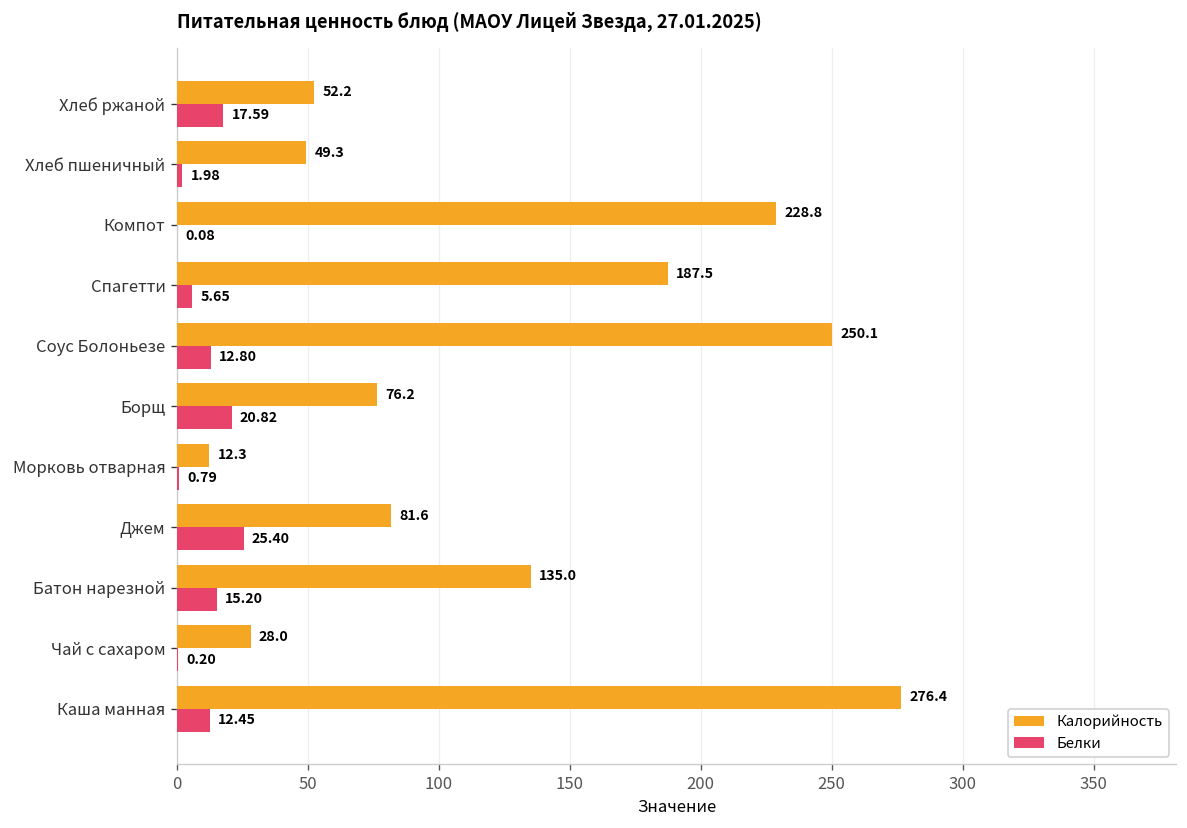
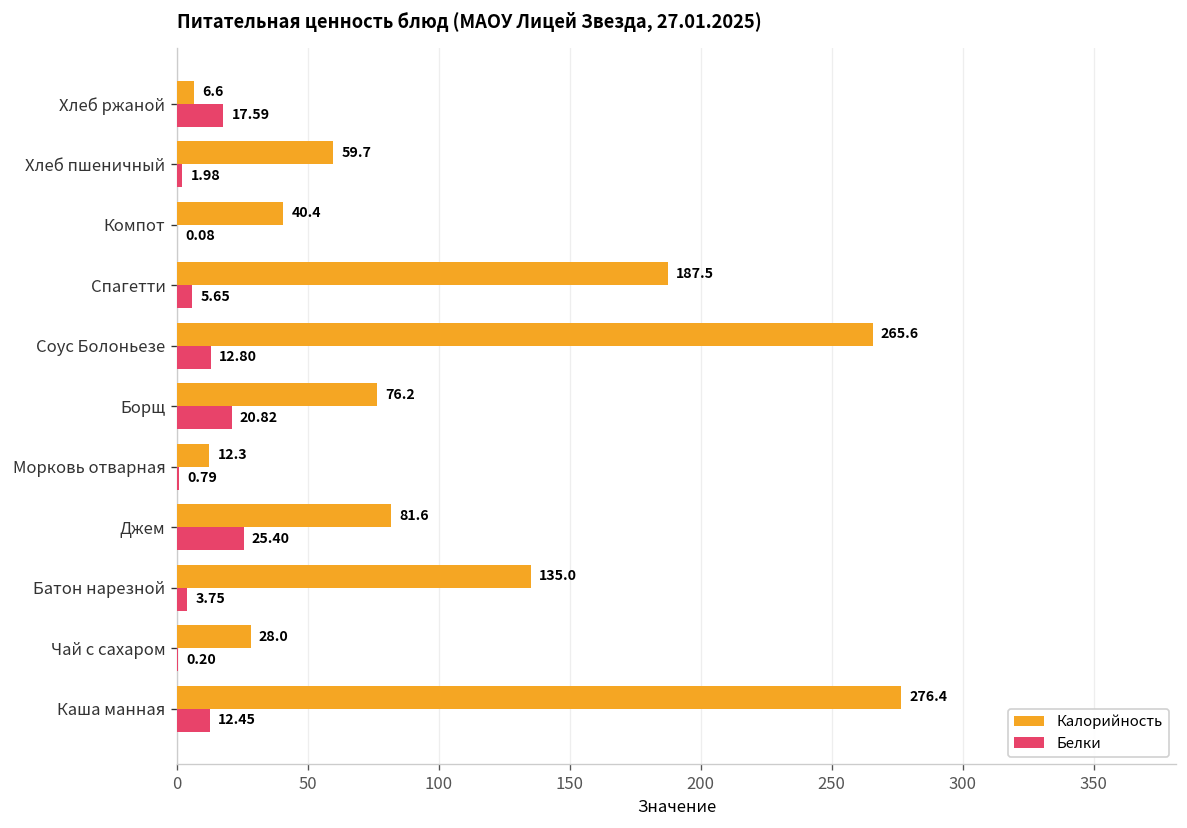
  {
    "Калорийность": {
-     "Хлеб ржаной": 52.2,
-     "Хлеб пшеничный": 49.3,
-     "Компот": 228.8,
+     "Хлеб ржаной": 6.6,
+     "Хлеб пшеничный": 59.7,
+     "Компот": 40.4,
      "Спагетти": 187.5,
-     "Соус Болоньезе": 250.1,
+     "Соус Болоньезе": 265.6,
      "Борщ": 76.2,
      "Морковь отварная": 12.3,
      "Джем": 81.6,
      "Батон нарезной": 135.0,
      "Чай с сахаром": 28.0,
      "Каша манная": 276.4
    },
    "Белки": {
      "Хлеб ржаной": 17.59,
      "Хлеб пшеничный": 1.98,
      "Компот": 0.08,
      "Спагетти": 5.65,
      "Соус Болоньезе": 12.80,
      "Борщ": 20.82,
      "Морковь отварная": 0.79,
      "Джем": 25.40,
-     "Батон нарезной": 15.20,
+     "Батон нарезной": 3.75,
      "Чай с сахаром": 0.20,
      "Каша манная": 12.45
    }
  }
